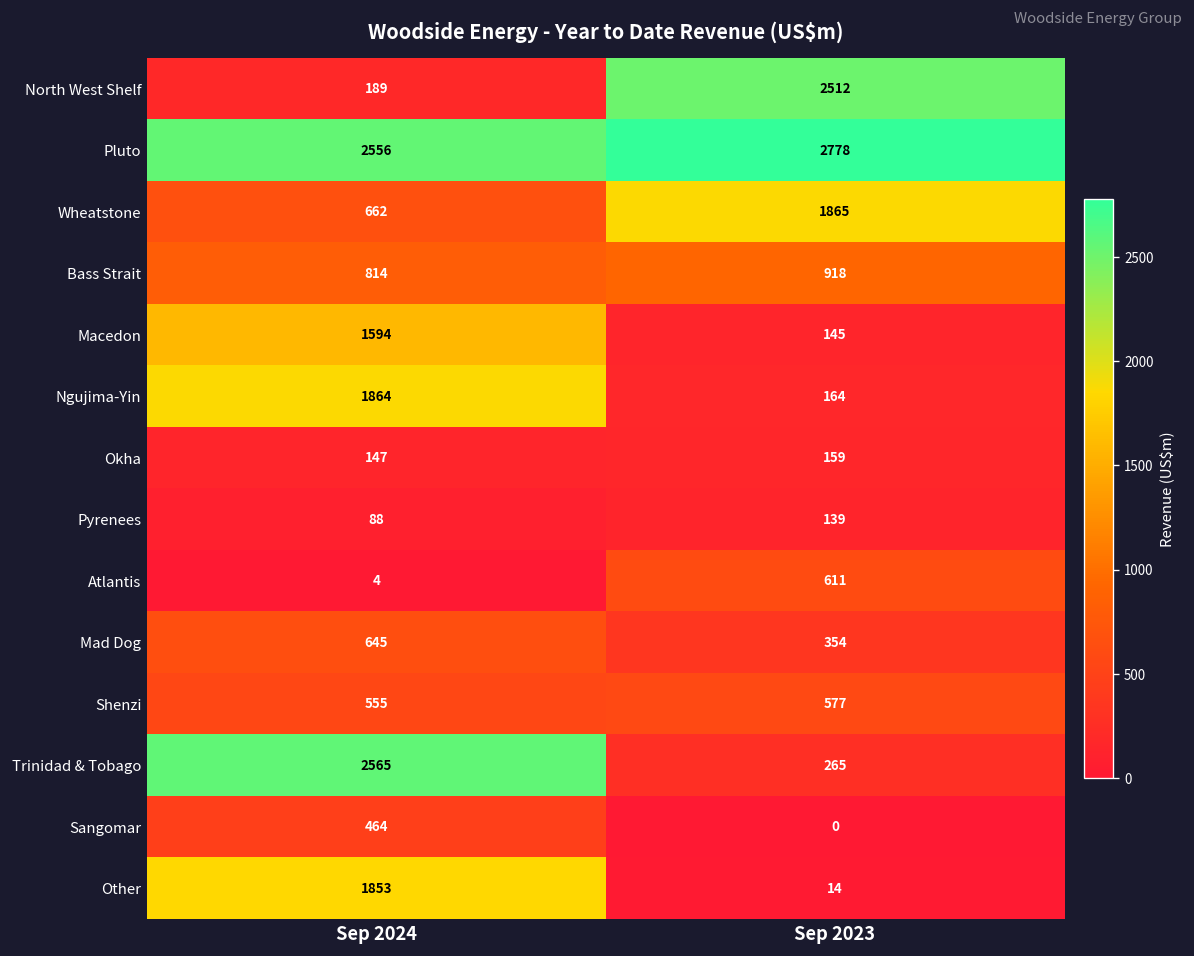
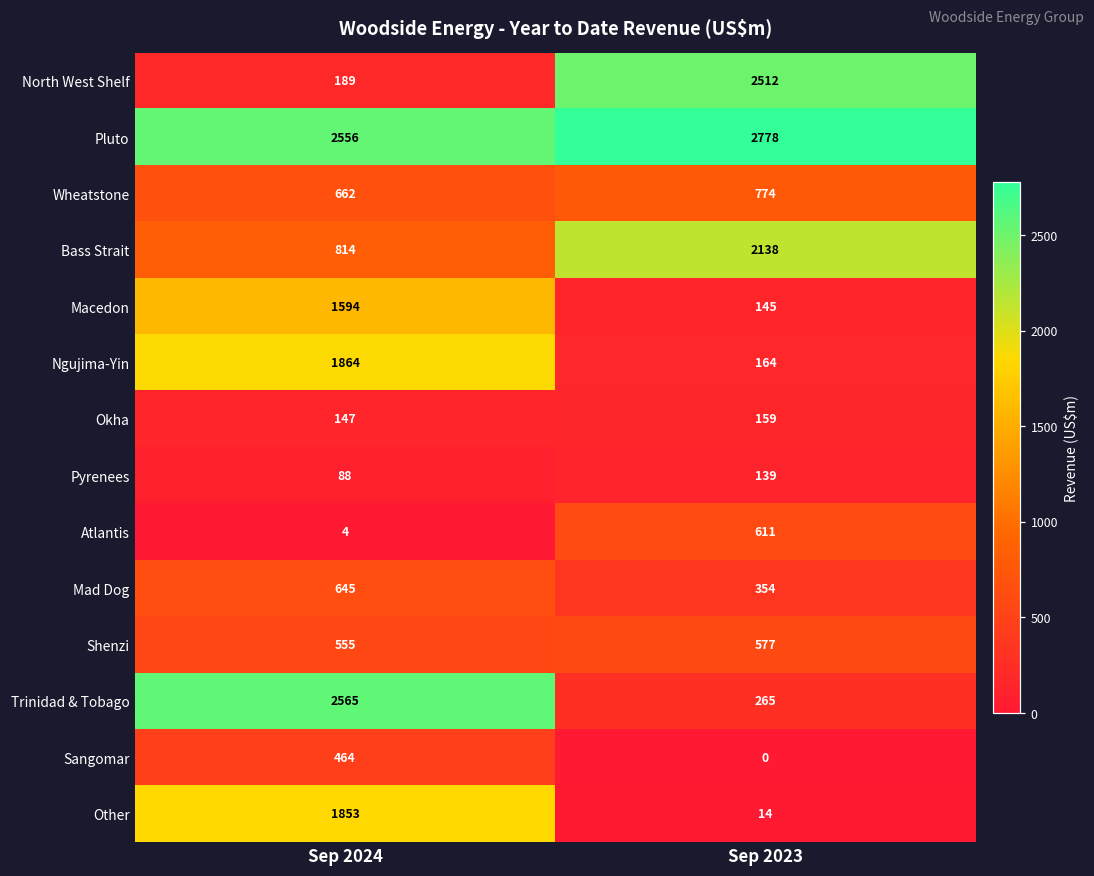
  {
    "North West Shelf": {
      "Sep 2024": 189,
      "Sep 2023": 2512
    },
    "Pluto": {
      "Sep 2024": 2556,
      "Sep 2023": 2778
    },
    "Wheatstone": {
      "Sep 2024": 662,
-     "Sep 2023": 1865
+     "Sep 2023": 774
    },
    "Bass Strait": {
      "Sep 2024": 814,
-     "Sep 2023": 918
+     "Sep 2023": 2138
    },
    "Macedon": {
      "Sep 2024": 1594,
      "Sep 2023": 145
    },
    "Ngujima-Yin": {
      "Sep 2024": 1864,
      "Sep 2023": 164
    },
    "Okha": {
      "Sep 2024": 147,
      "Sep 2023": 159
    },
    "Pyrenees": {
      "Sep 2024": 88,
      "Sep 2023": 139
    },
    "Atlantis": {
      "Sep 2024": 4,
      "Sep 2023": 611
    },
    "Mad Dog": {
      "Sep 2024": 645,
      "Sep 2023": 354
    },
    "Shenzi": {
      "Sep 2024": 555,
      "Sep 2023": 577
    },
    "Trinidad & Tobago": {
      "Sep 2024": 2565,
      "Sep 2023": 265
    },
    "Sangomar": {
      "Sep 2024": 464,
      "Sep 2023": 0
    },
    "Other": {
      "Sep 2024": 1853,
      "Sep 2023": 14
    }
  }
